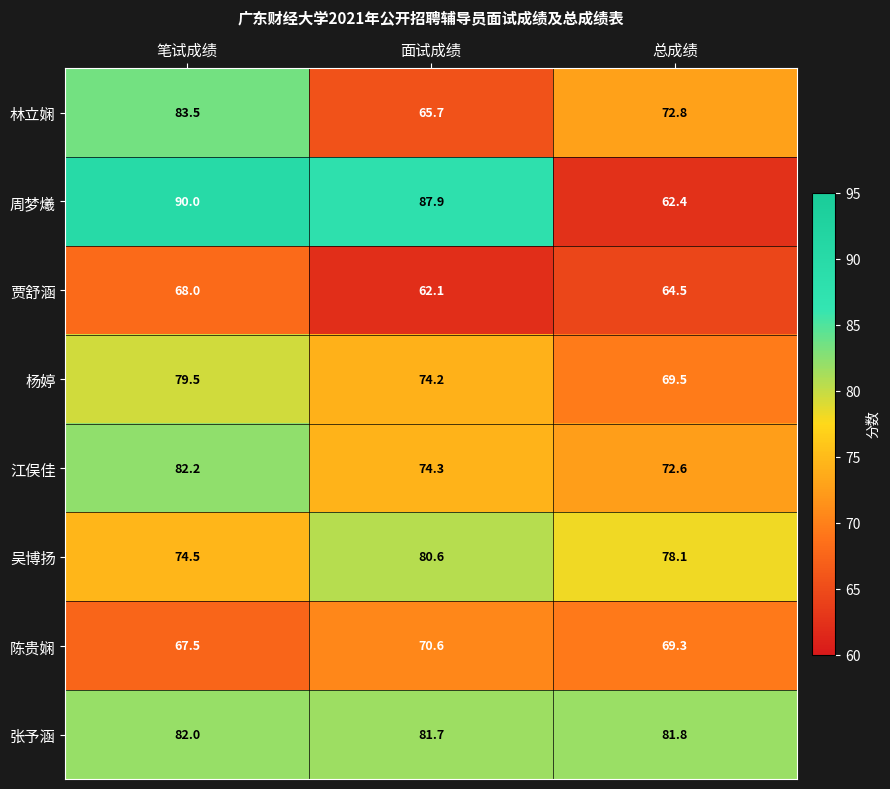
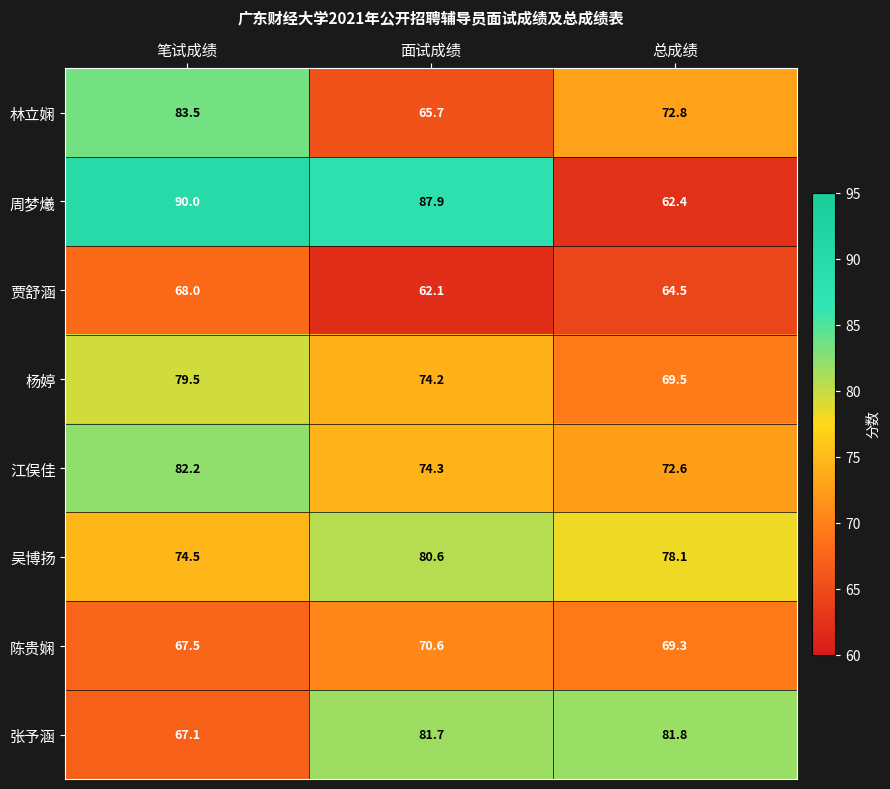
  {
    "林立娴": {
      "笔试成绩": 83.5,
      "面试成绩": 65.7,
      "总成绩": 72.8
    },
    "周梦爔": {
      "笔试成绩": 90.0,
      "面试成绩": 87.9,
      "总成绩": 62.4
    },
    "贾舒涵": {
      "笔试成绩": 68.0,
      "面试成绩": 62.1,
      "总成绩": 64.5
    },
    "杨婷": {
      "笔试成绩": 79.5,
      "面试成绩": 74.2,
      "总成绩": 69.5
    },
    "江俣佳": {
      "笔试成绩": 82.2,
      "面试成绩": 74.3,
      "总成绩": 72.6
    },
    "吴博扬": {
      "笔试成绩": 74.5,
      "面试成绩": 80.6,
      "总成绩": 78.1
    },
    "陈贵娴": {
      "笔试成绩": 67.5,
      "面试成绩": 70.6,
      "总成绩": 69.3
    },
    "张予涵": {
-     "笔试成绩": 82.0,
+     "笔试成绩": 67.1,
      "面试成绩": 81.7,
      "总成绩": 81.8
    }
  }
